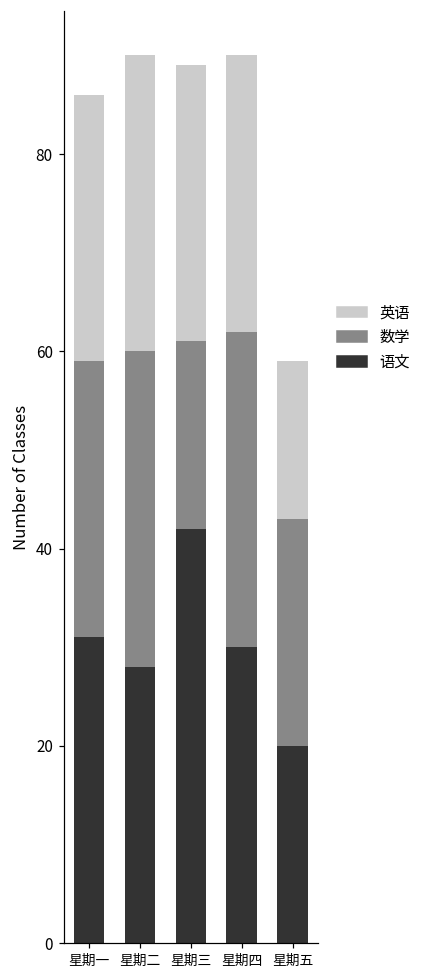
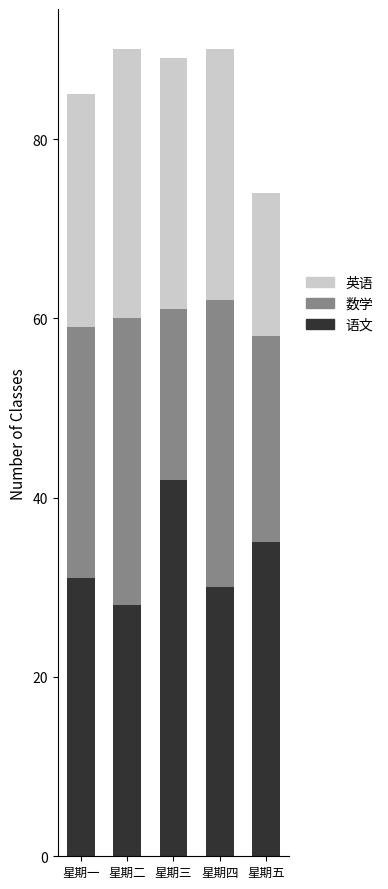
  {
    "语文": {
      "星期一": 31,
      "星期二": 28,
      "星期三": 42,
      "星期四": 30,
-     "星期五": 20
+     "星期五": 35
    },
    "数学": {
      "星期一": 28,
      "星期二": 32,
      "星期三": 19,
      "星期四": 32,
      "星期五": 23
    },
    "英语": {
-     "星期一": 27,
+     "星期一": 26,
      "星期二": 30,
      "星期三": 28,
      "星期四": 28,
      "星期五": 16
    }
  }
